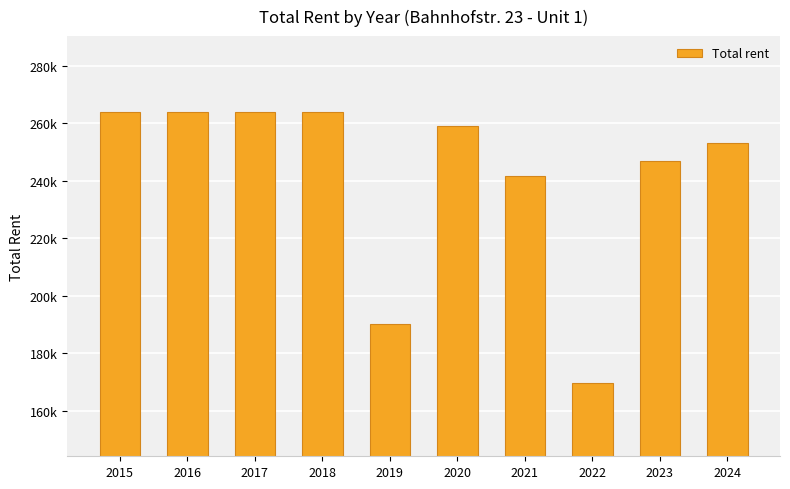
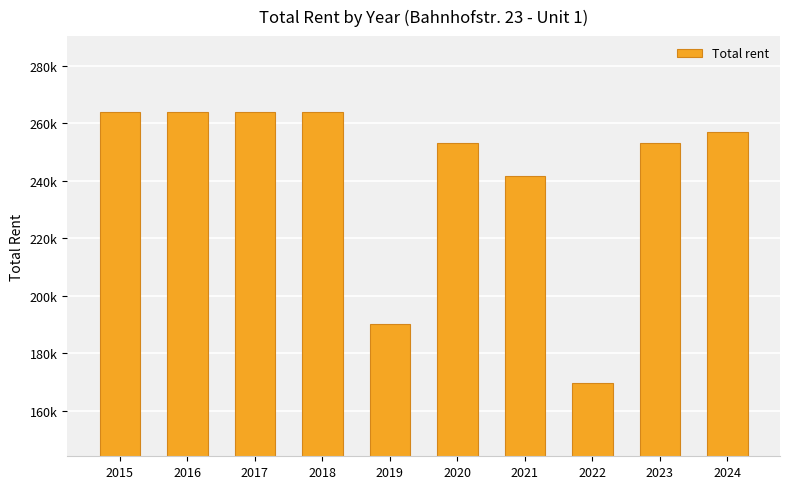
  {
    "2015": 264000,
    "2016": 264000,
    "2017": 264000,
    "2018": 264000,
    "2019": 190000,
-   "2020": 259000,
+   "2020": 253000,
    "2021": 242000,
    "2022": 170000,
-   "2023": 247000,
-   "2024": 253000
+   "2023": 253000,
+   "2024": 257000
  }
